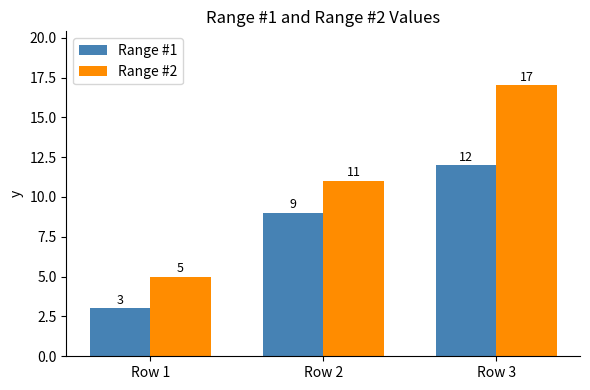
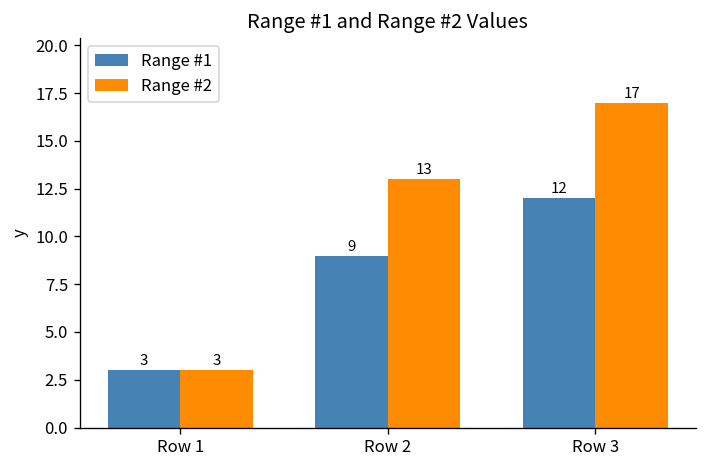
  {
    "Range #1": {
      "Row 1": 3,
      "Row 2": 9,
      "Row 3": 12
    },
    "Range #2": {
-     "Row 1": 5,
-     "Row 2": 11,
+     "Row 1": 3,
+     "Row 2": 13,
      "Row 3": 17
    }
  }
